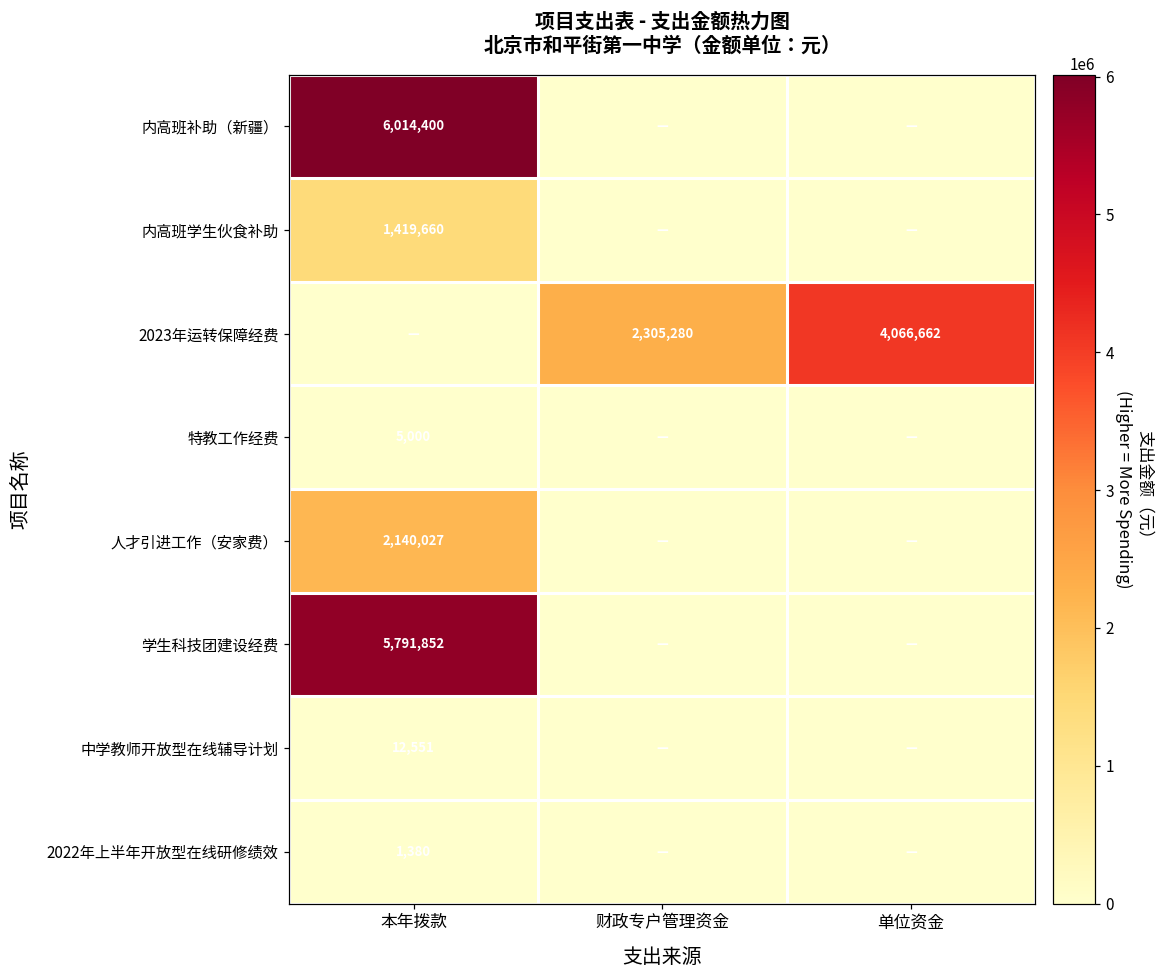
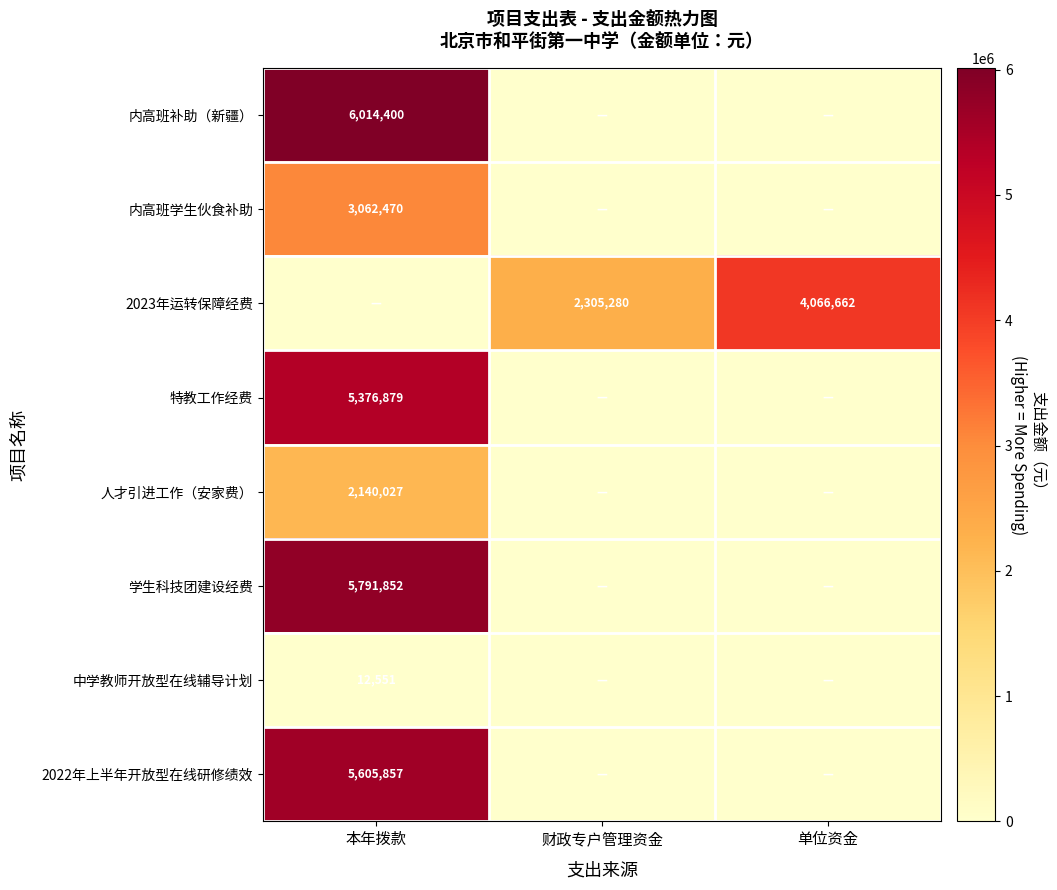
  {
    "内高班补助（新疆）": {
      "本年拨款": "6,014,400"
    },
    "内高班学生伙食补助": {
-     "本年拨款": "1,419,660"
+     "本年拨款": "3,062,470"
    },
    "2023年运转保障经费": {
      "财政专户管理资金": "2,305,280",
      "单位资金": "4,066,662"
    },
    "特教工作经费": {
-     "本年拨款": "5,000"
+     "本年拨款": "5,376,879"
    },
    "人才引进工作（安家费）": {
      "本年拨款": "2,140,027"
    },
    "学生科技团建设经费": {
      "本年拨款": "5,791,852"
    },
    "中学教师开放型在线辅导计划": {
      "本年拨款": "12,551"
    },
    "2022年上半年开放型在线研修绩效": {
-     "本年拨款": "1,380"
+     "本年拨款": "5,605,857"
    }
  }
